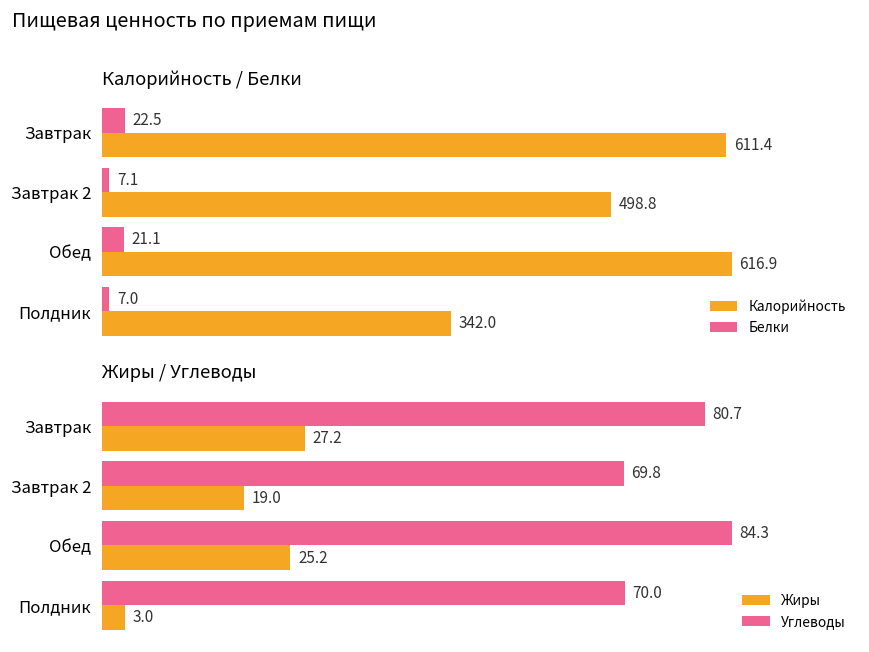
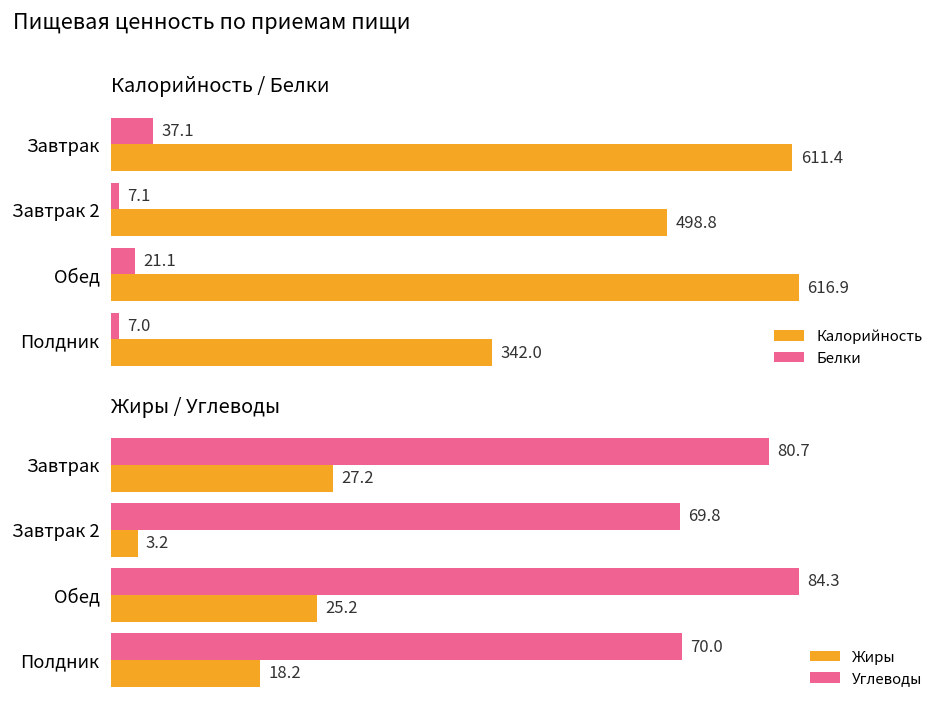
  {
    "Калорийность / Белки": {
      "Калорийность": {
        "Завтрак": 611.4,
        "Завтрак 2": 498.8,
        "Обед": 616.9,
        "Полдник": 342.0
      },
      "Белки": {
-       "Завтрак": 22.5,
+       "Завтрак": 37.1,
        "Завтрак 2": 7.1,
        "Обед": 21.1,
        "Полдник": 7.0
      }
    },
    "Жиры / Углеводы": {
      "Жиры": {
        "Завтрак": 27.2,
-       "Завтрак 2": 19.0,
+       "Завтрак 2": 3.2,
        "Обед": 25.2,
-       "Полдник": 3.0
+       "Полдник": 18.2
      },
      "Углеводы": {
        "Завтрак": 80.7,
        "Завтрак 2": 69.8,
        "Обед": 84.3,
        "Полдник": 70.0
      }
    }
  }
